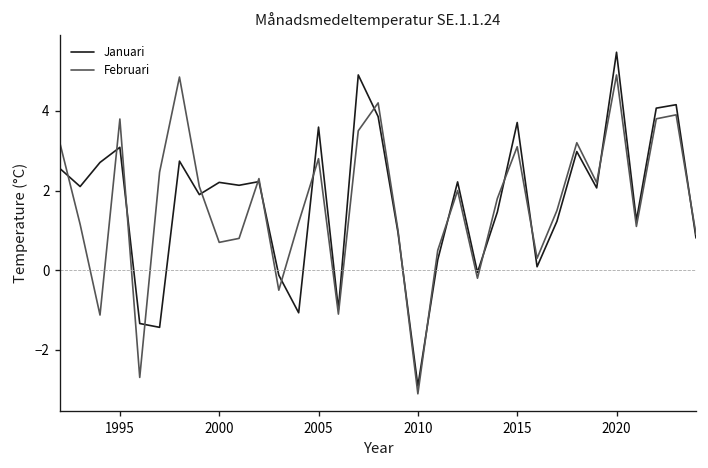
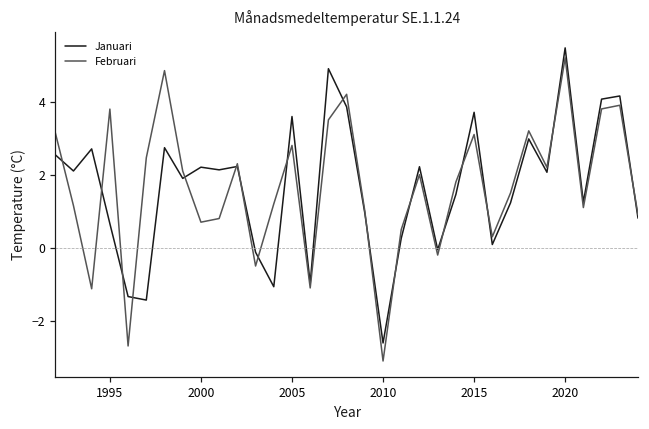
  {
    "Januari": {
-     "1995": 3.1,
+     "1995": 0.7,
      "2000": 2.2,
      "2005": 3.6,
-     "2010": -2.9,
+     "2010": -2.6,
      "2015": 3.7,
      "2020": 5.5
    },
    "Februari": {
      "1995": 3.8,
      "2000": 0.7,
      "2005": 2.8,
      "2010": -3.1,
      "2015": 3.1,
-     "2020": 4.9
+     "2020": 5.2
    }
  }
